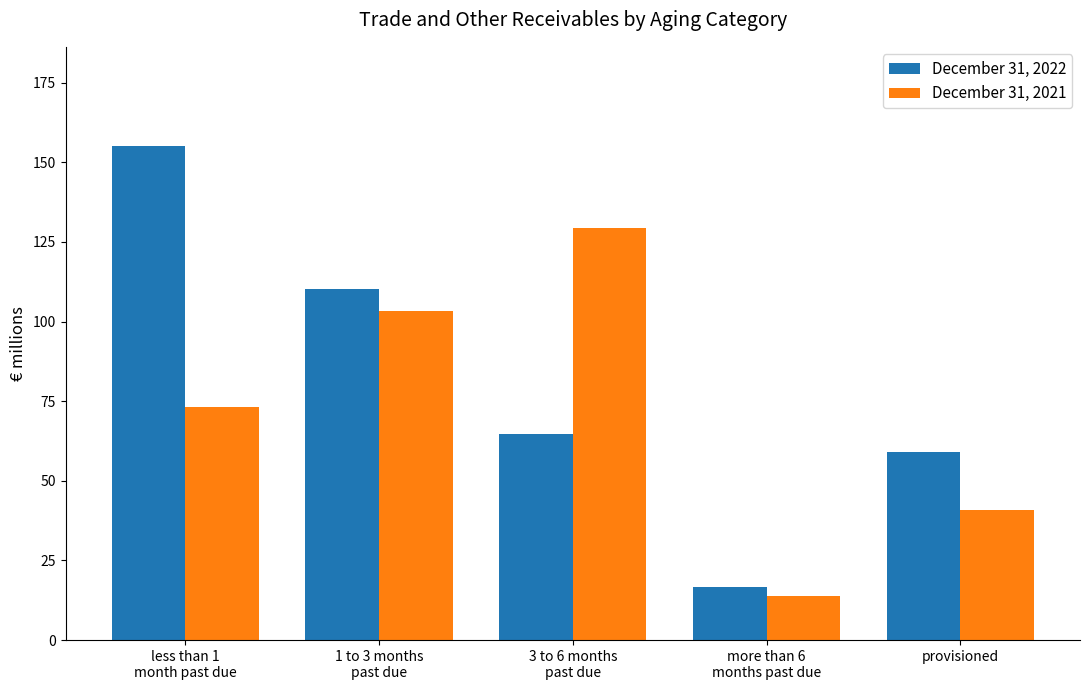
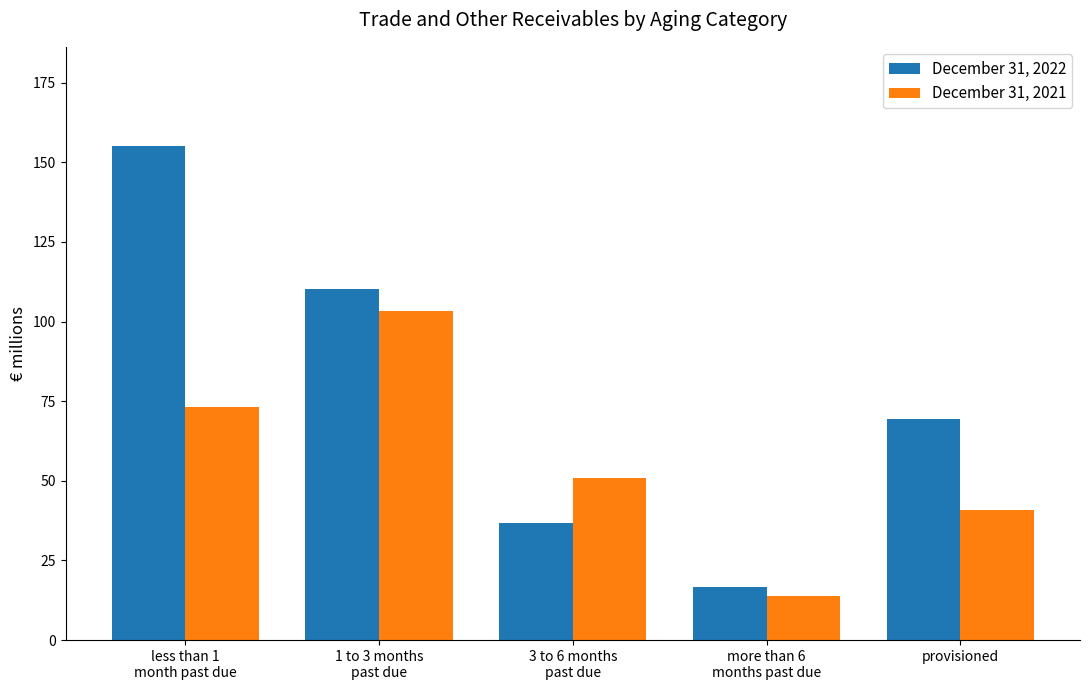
  {
    "December 31, 2022": {
      "less than 1 month past due": 155,
      "1 to 3 months past due": 110,
-     "3 to 6 months past due": 65,
+     "3 to 6 months past due": 37,
      "more than 6 months past due": 17,
-     "provisioned": 59
+     "provisioned": 70
    },
    "December 31, 2021": {
      "less than 1 month past due": 73,
      "1 to 3 months past due": 103,
-     "3 to 6 months past due": 130,
+     "3 to 6 months past due": 51,
      "more than 6 months past due": 14,
      "provisioned": 41
    }
  }
